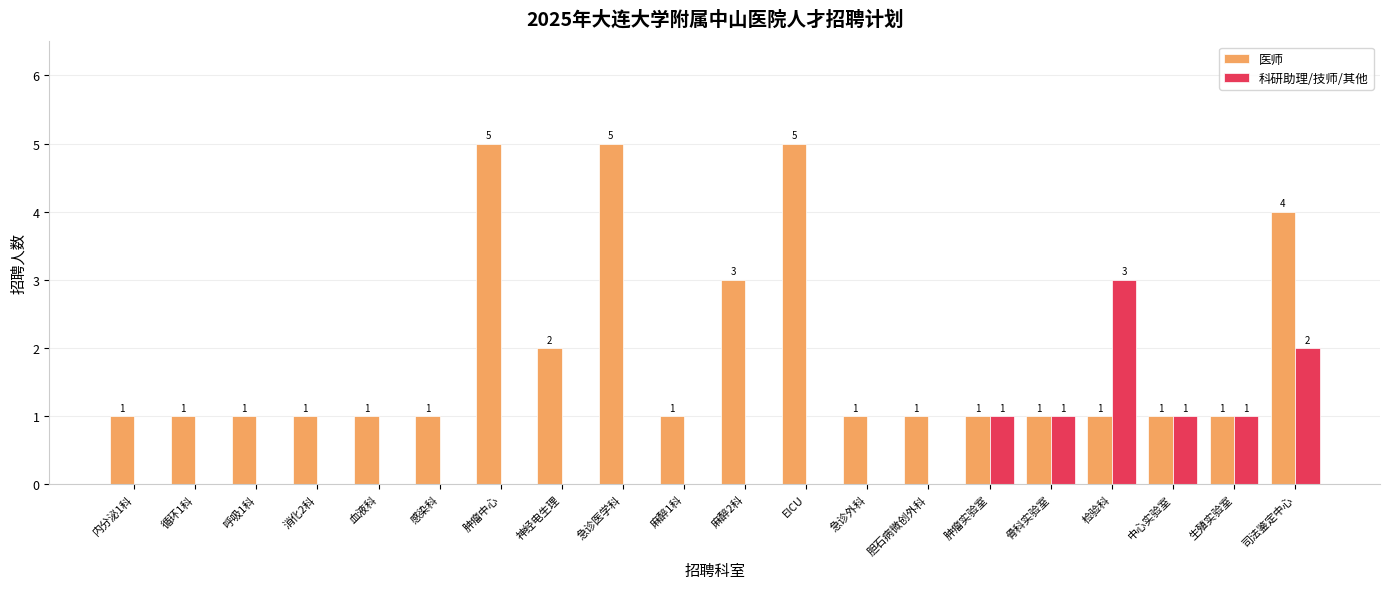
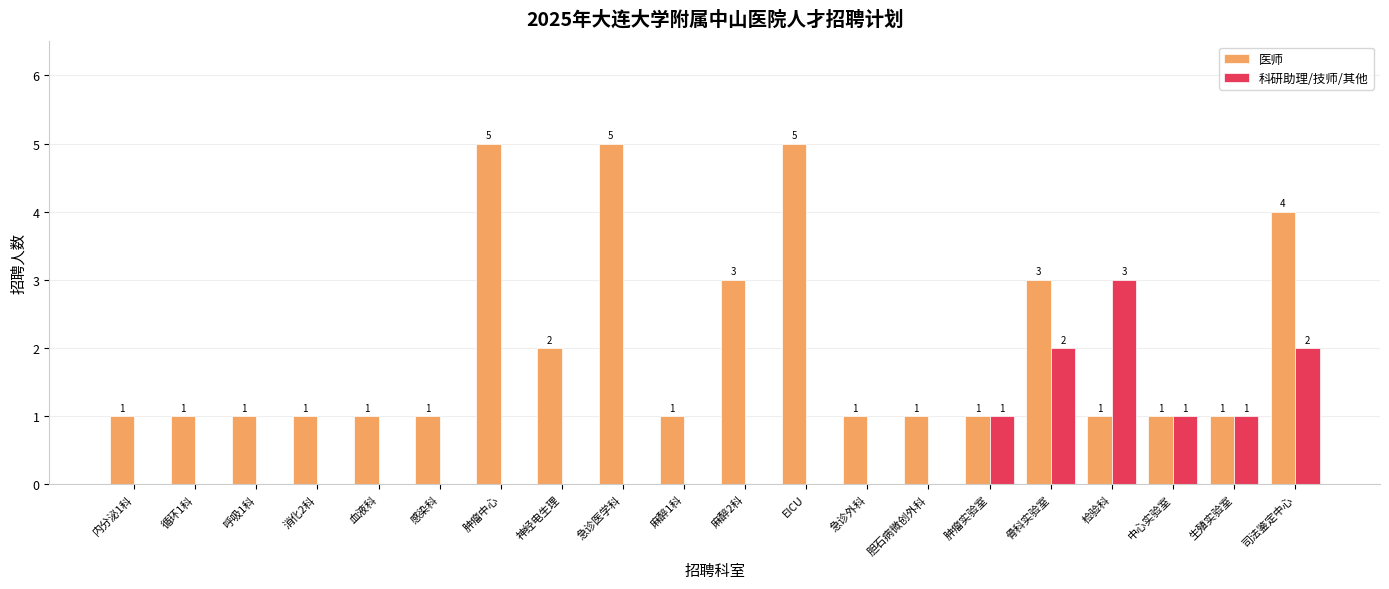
  {
    "医师": {
      "内分泌1科": 1,
      "循环1科": 1,
      "呼吸1科": 1,
      "消化2科": 1,
      "血液科": 1,
      "感染科": 1,
      "肿瘤中心": 5,
      "神经电生理": 2,
      "急诊医学科": 5,
      "麻醉1科": 1,
      "麻醉2科": 3,
      "EICU": 5,
      "急诊外科": 1,
      "胆石病微创外科": 1,
      "肿瘤实验室": 1,
-     "骨科实验室": 1,
+     "骨科实验室": 3,
      "检验科": 1,
      "中心实验室": 1,
      "生殖实验室": 1,
      "司法鉴定中心": 4
    },
    "科研助理/技师/其他": {
      "肿瘤实验室": 1,
-     "骨科实验室": 1,
+     "骨科实验室": 2,
      "检验科": 3,
      "中心实验室": 1,
      "生殖实验室": 1,
      "司法鉴定中心": 2
    }
  }
